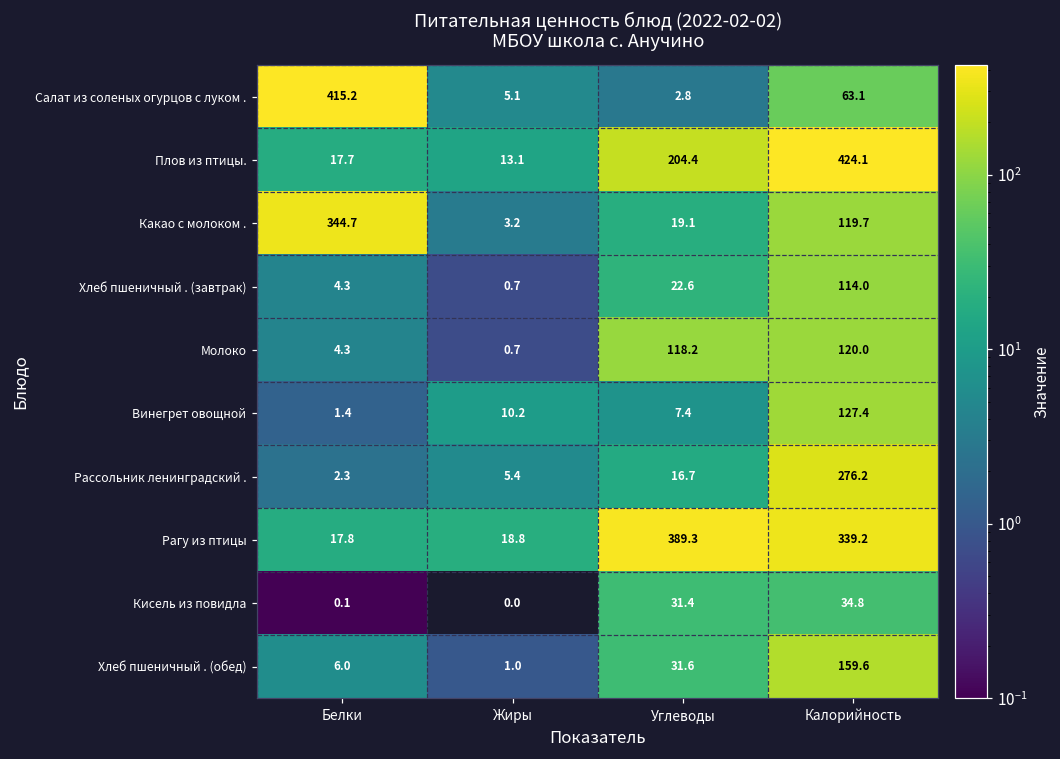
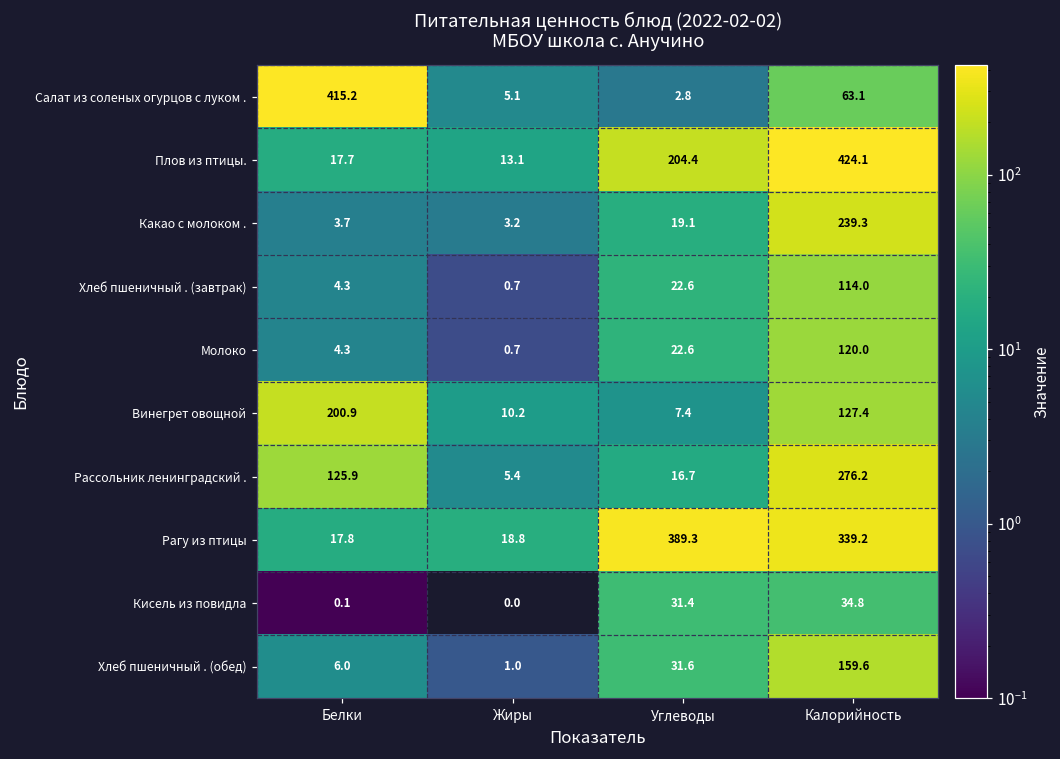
  {
    "Салат из соленых огурцов с луком .": {
      "Белки": 415.2,
      "Жиры": 5.1,
      "Углеводы": 2.8,
      "Калорийность": 63.1
    },
    "Плов из птицы.": {
      "Белки": 17.7,
      "Жиры": 13.1,
      "Углеводы": 204.4,
      "Калорийность": 424.1
    },
    "Какао с молоком .": {
-     "Белки": 344.7,
+     "Белки": 3.7,
      "Жиры": 3.2,
      "Углеводы": 19.1,
-     "Калорийность": 119.7
+     "Калорийность": 239.3
    },
    "Хлеб пшеничный . (завтрак)": {
      "Белки": 4.3,
      "Жиры": 0.7,
      "Углеводы": 22.6,
      "Калорийность": 114.0
    },
    "Молоко": {
      "Белки": 4.3,
      "Жиры": 0.7,
-     "Углеводы": 118.2,
+     "Углеводы": 22.6,
      "Калорийность": 120.0
    },
    "Винегрет овощной": {
-     "Белки": 1.4,
+     "Белки": 200.9,
      "Жиры": 10.2,
      "Углеводы": 7.4,
      "Калорийность": 127.4
    },
    "Рассольник ленинградский .": {
-     "Белки": 2.3,
+     "Белки": 125.9,
      "Жиры": 5.4,
      "Углеводы": 16.7,
      "Калорийность": 276.2
    },
    "Рагу из птицы": {
      "Белки": 17.8,
      "Жиры": 18.8,
      "Углеводы": 389.3,
      "Калорийность": 339.2
    },
    "Кисель из повидла": {
      "Белки": 0.1,
      "Жиры": 0.0,
      "Углеводы": 31.4,
      "Калорийность": 34.8
    },
    "Хлеб пшеничный . (обед)": {
      "Белки": 6.0,
      "Жиры": 1.0,
      "Углеводы": 31.6,
      "Калорийность": 159.6
    }
  }
